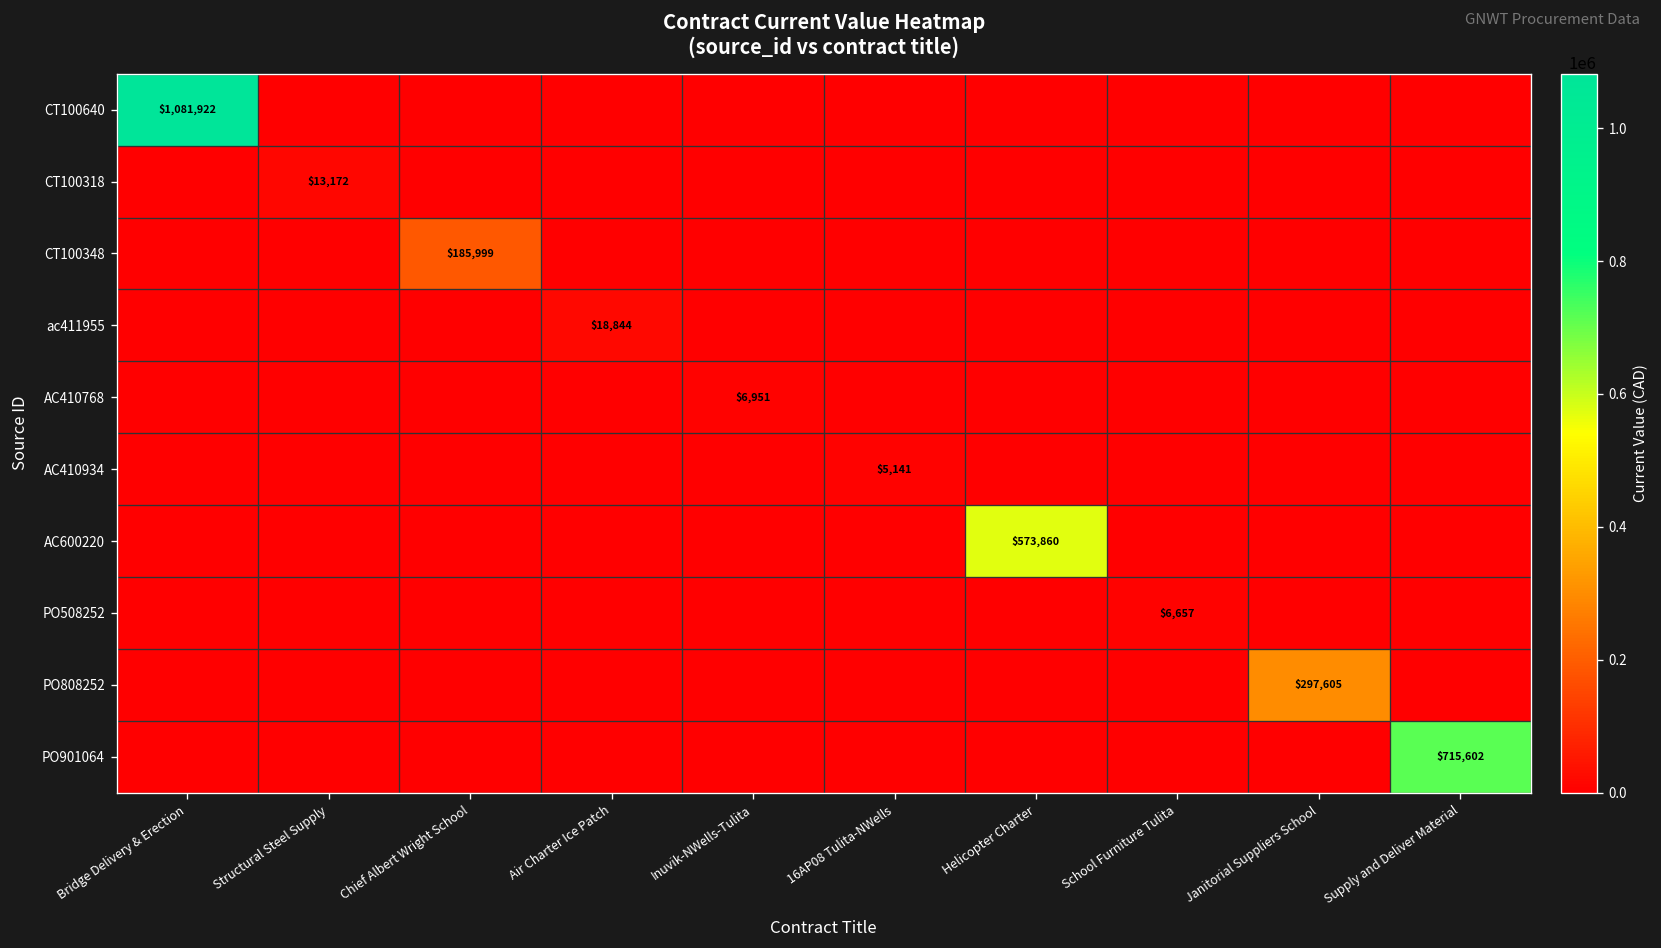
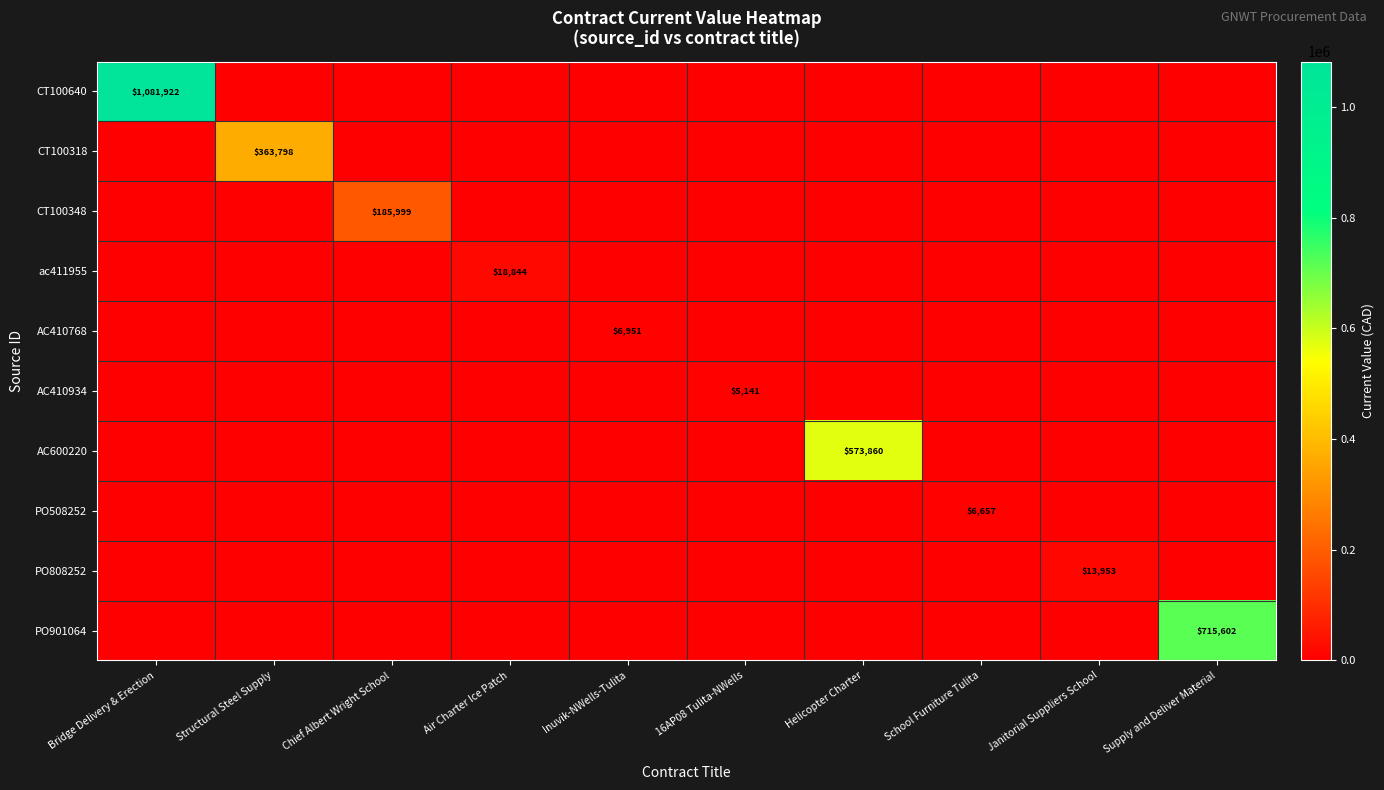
  {
    "CT100640": {
      "Bridge Delivery & Erection": "$1,081,922"
    },
    "CT100318": {
-     "Structural Steel Supply": "$13,172"
+     "Structural Steel Supply": "$363,798"
    },
    "CT100348": {
      "Chief Albert Wright School": "$185,999"
    },
    "ac411955": {
      "Air Charter Ice Patch": "$18,844"
    },
    "AC410768": {
      "Inuvik-NWells-Tulita": "$6,951"
    },
    "AC410934": {
      "16AP08 Tulita-NWells": "$5,141"
    },
    "AC600220": {
      "Helicopter Charter": "$573,860"
    },
    "PO508252": {
      "School Furniture Tulita": "$6,657"
    },
    "PO808252": {
-     "Janitorial Suppliers School": "$297,605"
+     "Janitorial Suppliers School": "$13,953"
    },
    "PO901064": {
      "Supply and Deliver Material": "$715,602"
    }
  }
